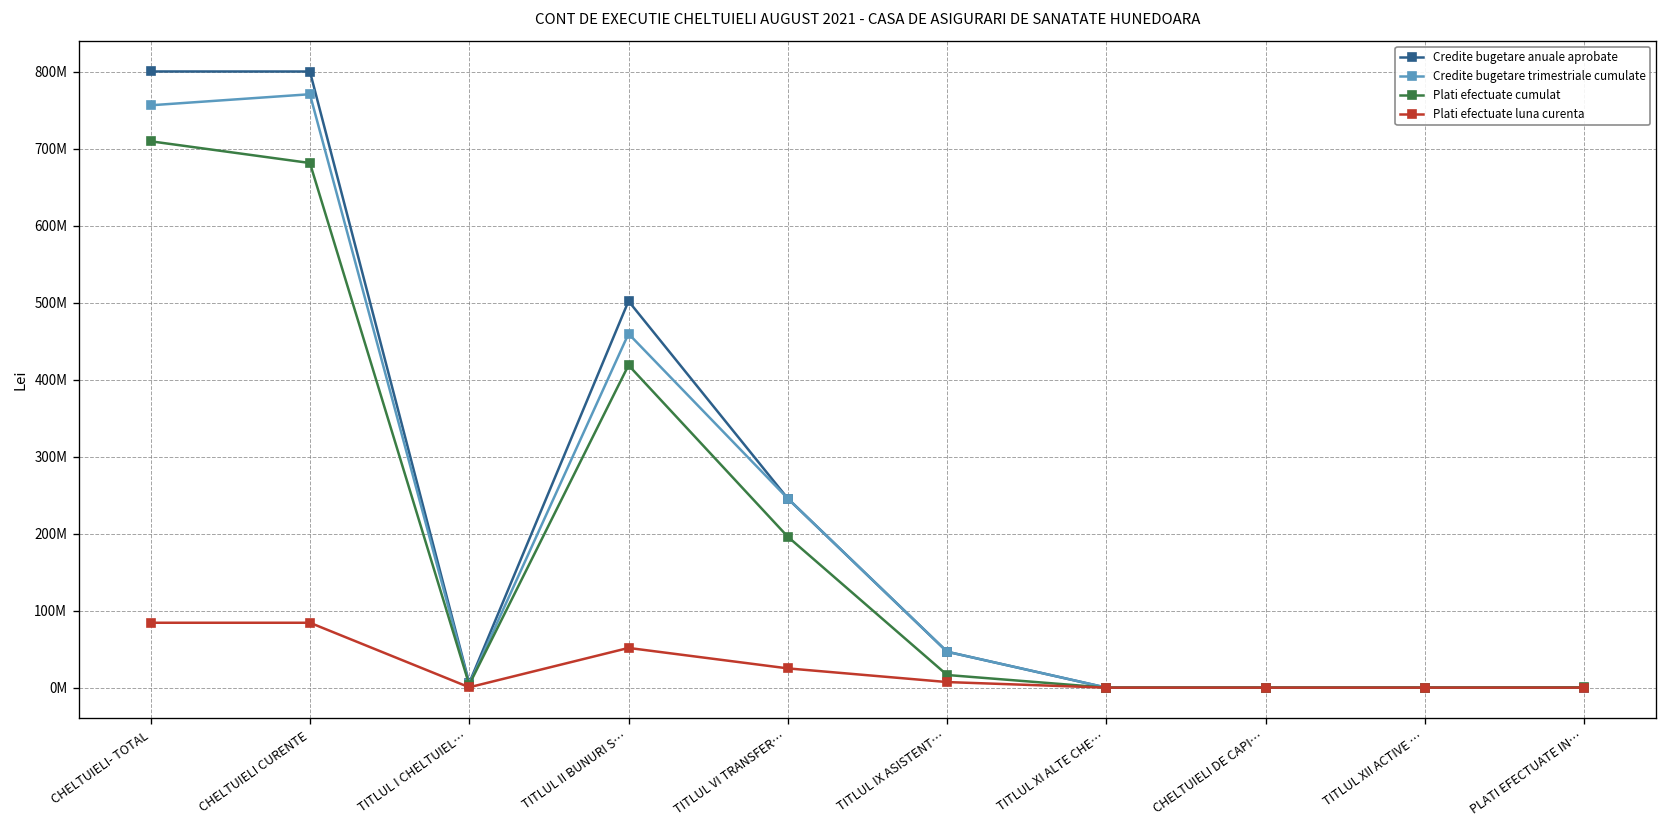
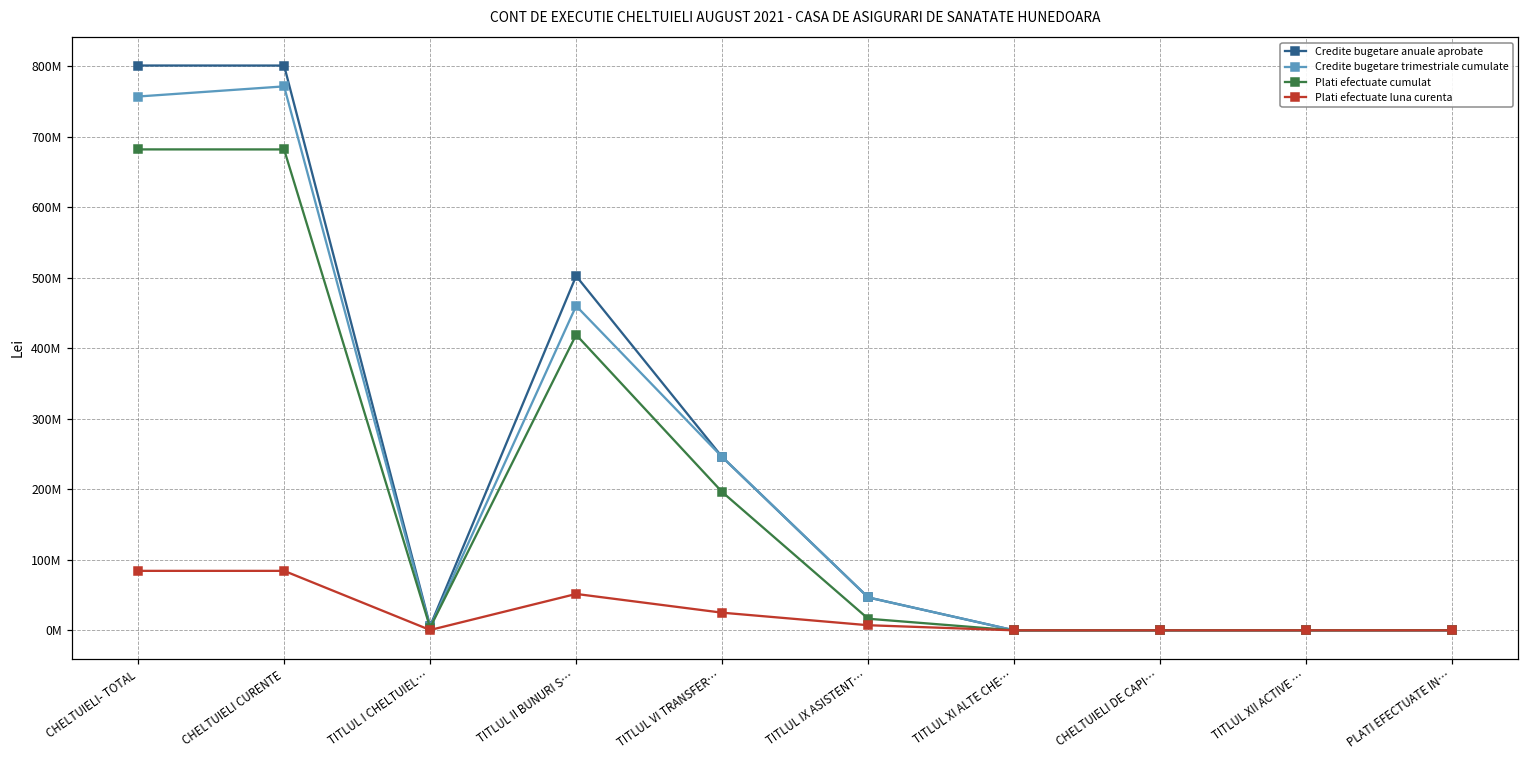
  {
    "Credite bugetare anuale aprobate": {
      "CHELTUIELI- TOTAL": 800000000,
      "CHELTUIELI CURENTE": 800000000,
      "TITLUL II BUNURI S…": 500000000
    },
    "Credite bugetare trimestriale cumulate": {
      "CHELTUIELI- TOTAL": 760000000,
      "CHELTUIELI CURENTE": 770000000,
      "TITLUL II BUNURI S…": 460000000
    },
    "Plati efectuate cumulat": {
-     "CHELTUIELI- TOTAL": 710000000,
+     "CHELTUIELI- TOTAL": 680000000,
      "CHELTUIELI CURENTE": 680000000,
      "TITLUL II BUNURI S…": 420000000,
      "TITLUL VI TRANSFER…": 200000000,
      "TITLUL IX ASISTENT…": 20000000
    },
    "Plati efectuate luna curenta": {
      "CHELTUIELI- TOTAL": 80000000,
      "CHELTUIELI CURENTE": 80000000,
      "TITLUL II BUNURI S…": 50000000,
      "TITLUL VI TRANSFER…": 30000000,
      "TITLUL IX ASISTENT…": 10000000
    }
  }
